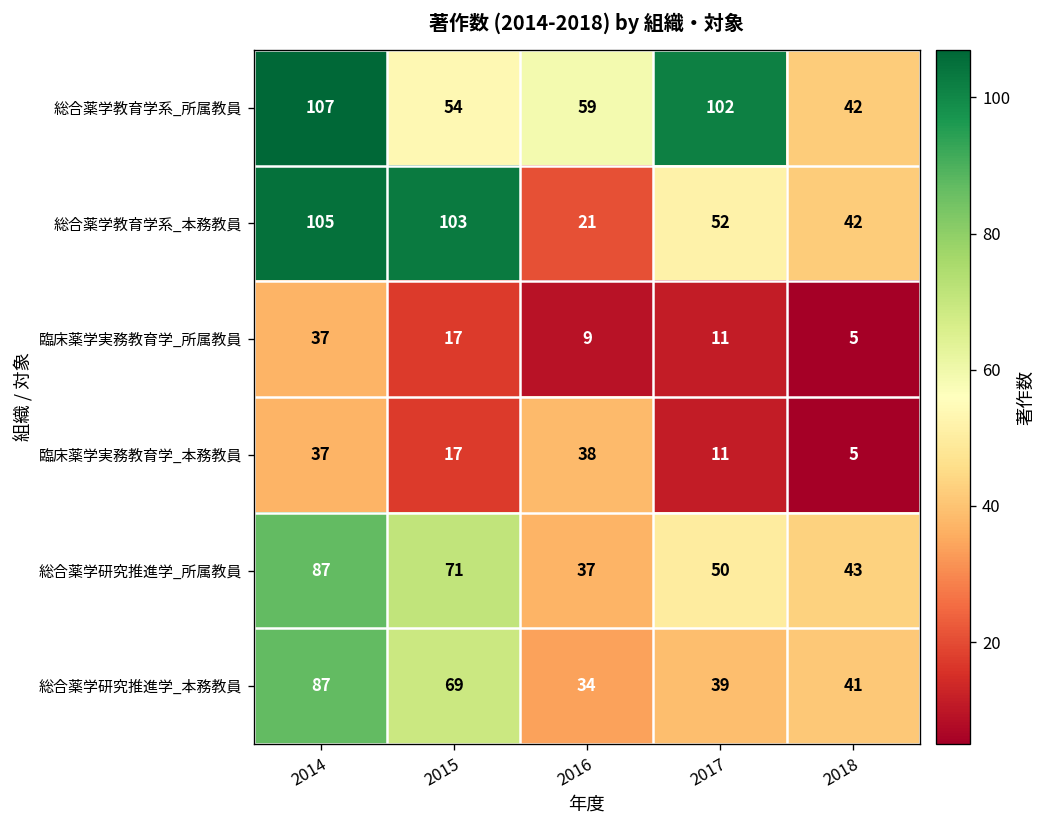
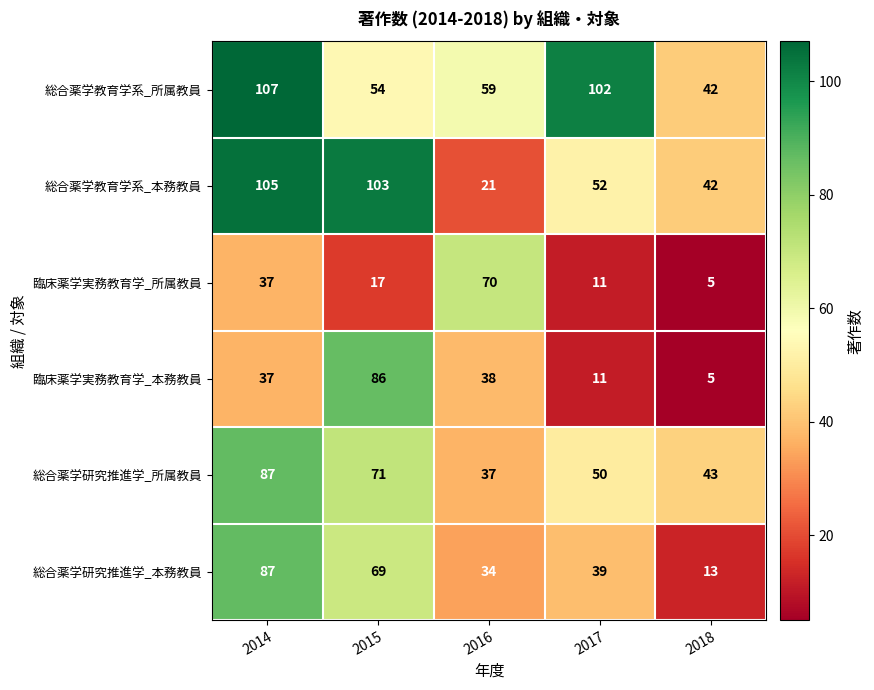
  {
    "総合薬学教育学系_所属教員": {
      "2014": 107,
      "2015": 54,
      "2016": 59,
      "2017": 102,
      "2018": 42
    },
    "総合薬学教育学系_本務教員": {
      "2014": 105,
      "2015": 103,
      "2016": 21,
      "2017": 52,
      "2018": 42
    },
    "臨床薬学実務教育学_所属教員": {
      "2014": 37,
      "2015": 17,
-     "2016": 9,
+     "2016": 70,
      "2017": 11,
      "2018": 5
    },
    "臨床薬学実務教育学_本務教員": {
      "2014": 37,
-     "2015": 17,
+     "2015": 86,
      "2016": 38,
      "2017": 11,
      "2018": 5
    },
    "総合薬学研究推進学_所属教員": {
      "2014": 87,
      "2015": 71,
      "2016": 37,
      "2017": 50,
      "2018": 43
    },
    "総合薬学研究推進学_本務教員": {
      "2014": 87,
      "2015": 69,
      "2016": 34,
      "2017": 39,
-     "2018": 41
+     "2018": 13
    }
  }
